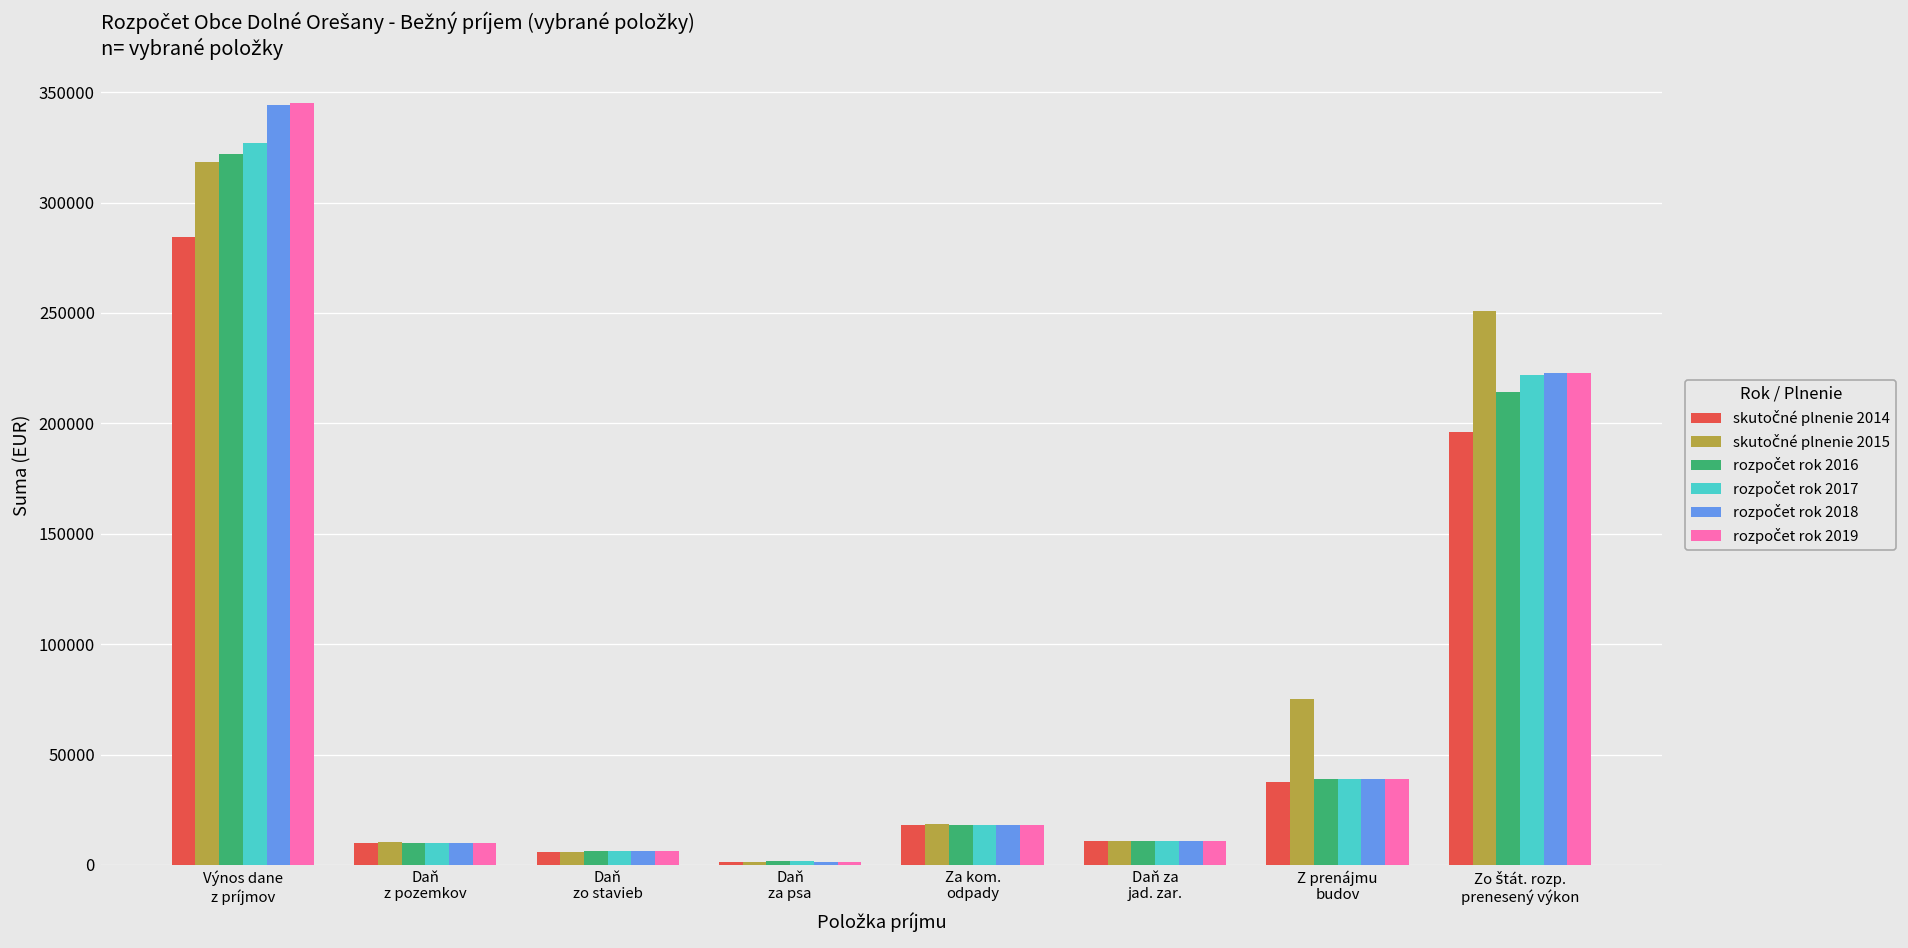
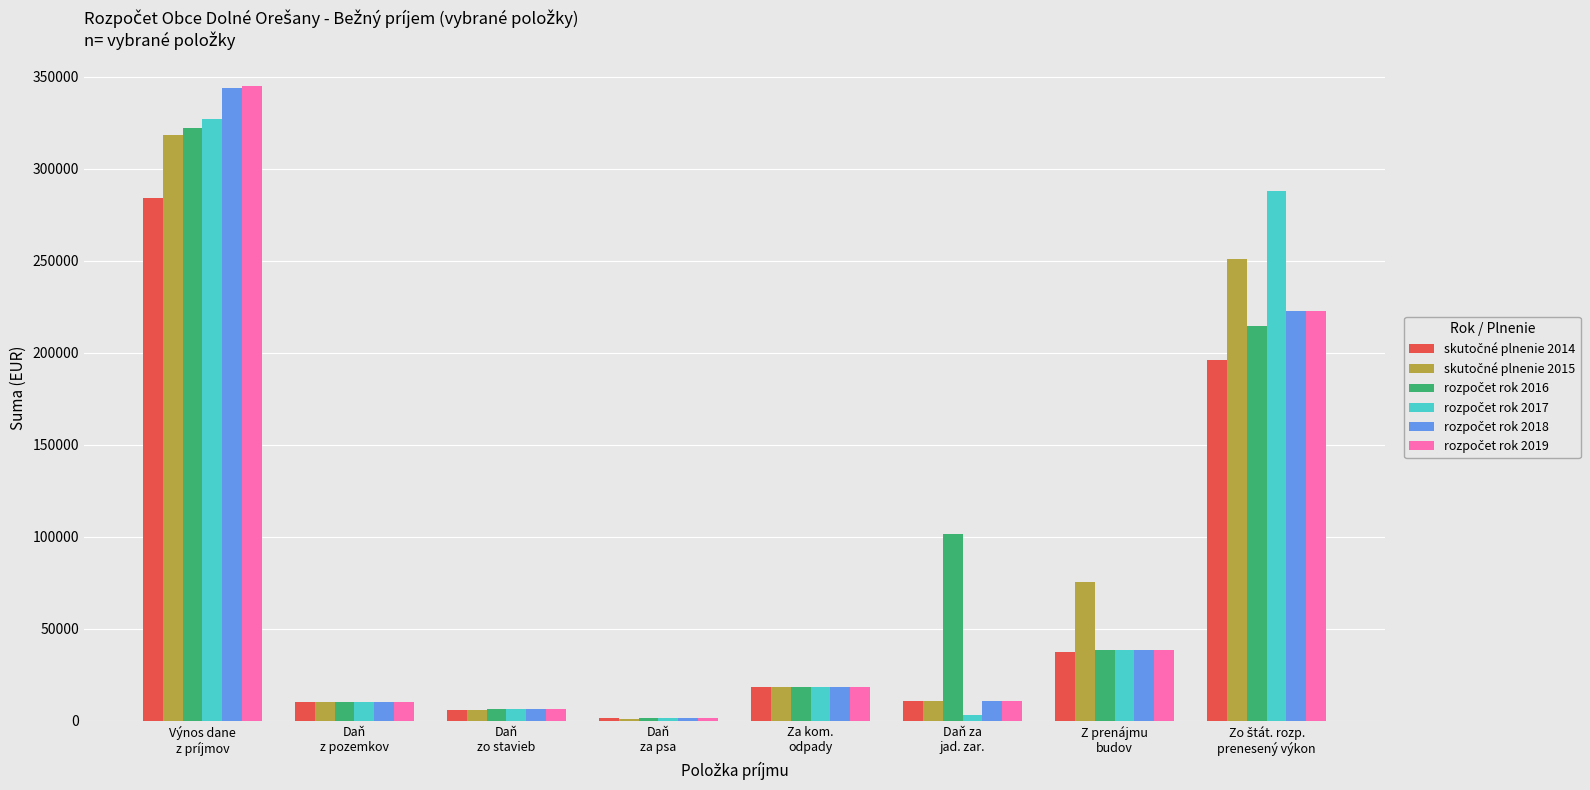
  {
    "skutočné plnenie 2014": {
      "Výnos dane z príjmov": 284000,
      "Daň z pozemkov": 10000,
      "Daň zo stavieb": 6000,
      "Za kom. odpady": 18000,
      "Daň za jad. zar.": 11000,
      "Z prenájmu budov": 38000,
      "Zo štát. rozp. prenesený výkon": 196000
    },
    "skutočné plnenie 2015": {
      "Výnos dane z príjmov": 319000,
      "Daň z pozemkov": 10000,
      "Daň zo stavieb": 6000,
      "Za kom. odpady": 19000,
      "Daň za jad. zar.": 11000,
      "Z prenájmu budov": 75000,
      "Zo štát. rozp. prenesený výkon": 251000
    },
    "rozpočet rok 2016": {
      "Výnos dane z príjmov": 322000,
      "Daň z pozemkov": 10000,
      "Daň zo stavieb": 6000,
      "Daň za psa": 2000,
      "Za kom. odpady": 18000,
-     "Daň za jad. zar.": 11000,
+     "Daň za jad. zar.": 102000,
      "Z prenájmu budov": 39000,
      "Zo štát. rozp. prenesený výkon": 214000
    },
    "rozpočet rok 2017": {
      "Výnos dane z príjmov": 327000,
      "Daň z pozemkov": 10000,
      "Daň zo stavieb": 6000,
      "Daň za psa": 2000,
      "Za kom. odpady": 18000,
-     "Daň za jad. zar.": 11000,
+     "Daň za jad. zar.": 3000,
      "Z prenájmu budov": 39000,
-     "Zo štát. rozp. prenesený výkon": 222000
+     "Zo štát. rozp. prenesený výkon": 288000
    },
    "rozpočet rok 2018": {
      "Výnos dane z príjmov": 344000,
      "Daň z pozemkov": 10000,
      "Daň zo stavieb": 6000,
      "Za kom. odpady": 18000,
      "Daň za jad. zar.": 11000,
      "Z prenájmu budov": 39000,
      "Zo štát. rozp. prenesený výkon": 223000
    },
    "rozpočet rok 2019": {
      "Výnos dane z príjmov": 345000,
      "Daň z pozemkov": 10000,
      "Daň zo stavieb": 6000,
      "Za kom. odpady": 18000,
      "Daň za jad. zar.": 11000,
      "Z prenájmu budov": 39000,
      "Zo štát. rozp. prenesený výkon": 223000
    }
  }
